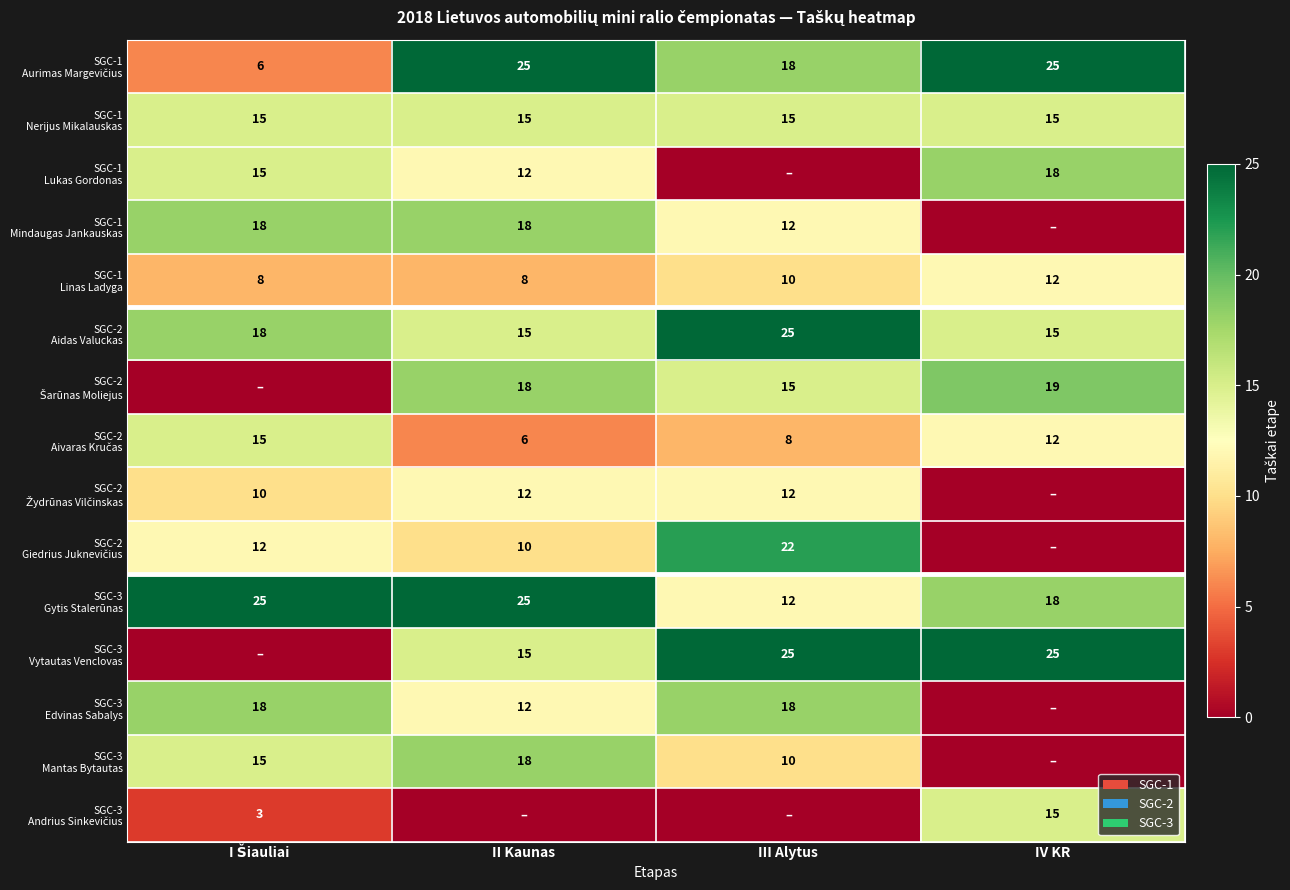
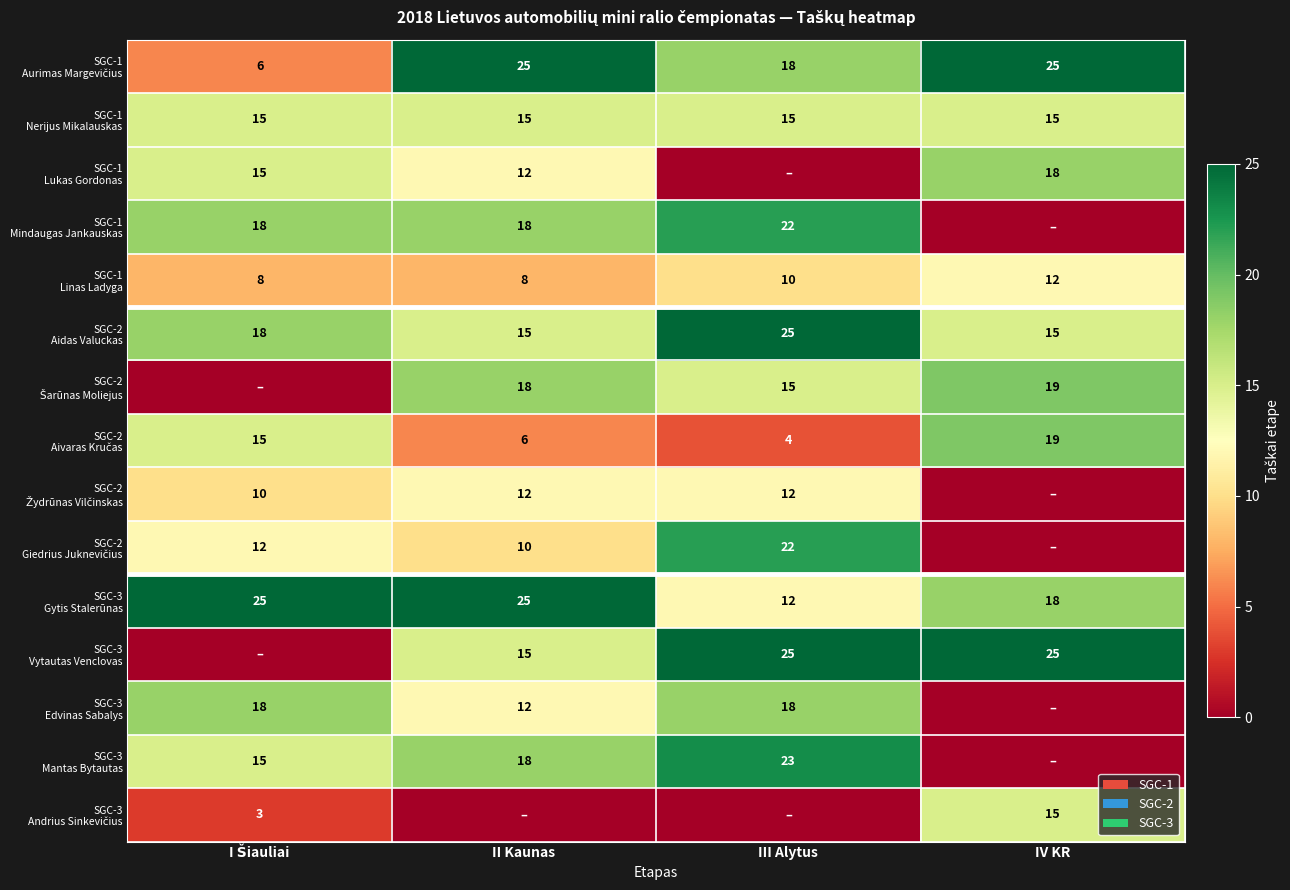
  {
    "SGC-1 Aurimas Margevičius": {
      "I Šiauliai": 6,
      "II Kaunas": 25,
      "III Alytus": 18,
      "IV KR": 25
    },
    "SGC-1 Nerijus Mikalauskas": {
      "I Šiauliai": 15,
      "II Kaunas": 15,
      "III Alytus": 15,
      "IV KR": 15
    },
    "SGC-1 Lukas Gordonas": {
      "I Šiauliai": 15,
      "II Kaunas": 12,
      "IV KR": 18
    },
    "SGC-1 Mindaugas Jankauskas": {
      "I Šiauliai": 18,
      "II Kaunas": 18,
-     "III Alytus": 12
+     "III Alytus": 22
    },
    "SGC-1 Linas Ladyga": {
      "I Šiauliai": 8,
      "II Kaunas": 8,
      "III Alytus": 10,
      "IV KR": 12
    },
    "SGC-2 Aidas Valuckas": {
      "I Šiauliai": 18,
      "II Kaunas": 15,
      "III Alytus": 25,
      "IV KR": 15
    },
    "SGC-2 Šarūnas Moliejus": {
      "II Kaunas": 18,
      "III Alytus": 15,
      "IV KR": 19
    },
    "SGC-2 Aivaras Kručas": {
      "I Šiauliai": 15,
      "II Kaunas": 6,
-     "III Alytus": 8,
-     "IV KR": 12
+     "III Alytus": 4,
+     "IV KR": 19
    },
    "SGC-2 Žydrūnas Vilčinskas": {
      "I Šiauliai": 10,
      "II Kaunas": 12,
      "III Alytus": 12
    },
    "SGC-2 Giedrius Juknevičius": {
      "I Šiauliai": 12,
      "II Kaunas": 10,
      "III Alytus": 22
    },
    "SGC-3 Gytis Stalerūnas": {
      "I Šiauliai": 25,
      "II Kaunas": 25,
      "III Alytus": 12,
      "IV KR": 18
    },
    "SGC-3 Vytautas Venclovas": {
      "II Kaunas": 15,
      "III Alytus": 25,
      "IV KR": 25
    },
    "SGC-3 Edvinas Sabalys": {
      "I Šiauliai": 18,
      "II Kaunas": 12,
      "III Alytus": 18
    },
    "SGC-3 Mantas Bytautas": {
      "I Šiauliai": 15,
      "II Kaunas": 18,
-     "III Alytus": 10
+     "III Alytus": 23
    },
    "SGC-3 Andrius Sinkevičius": {
      "I Šiauliai": 3,
      "IV KR": 15
    }
  }
